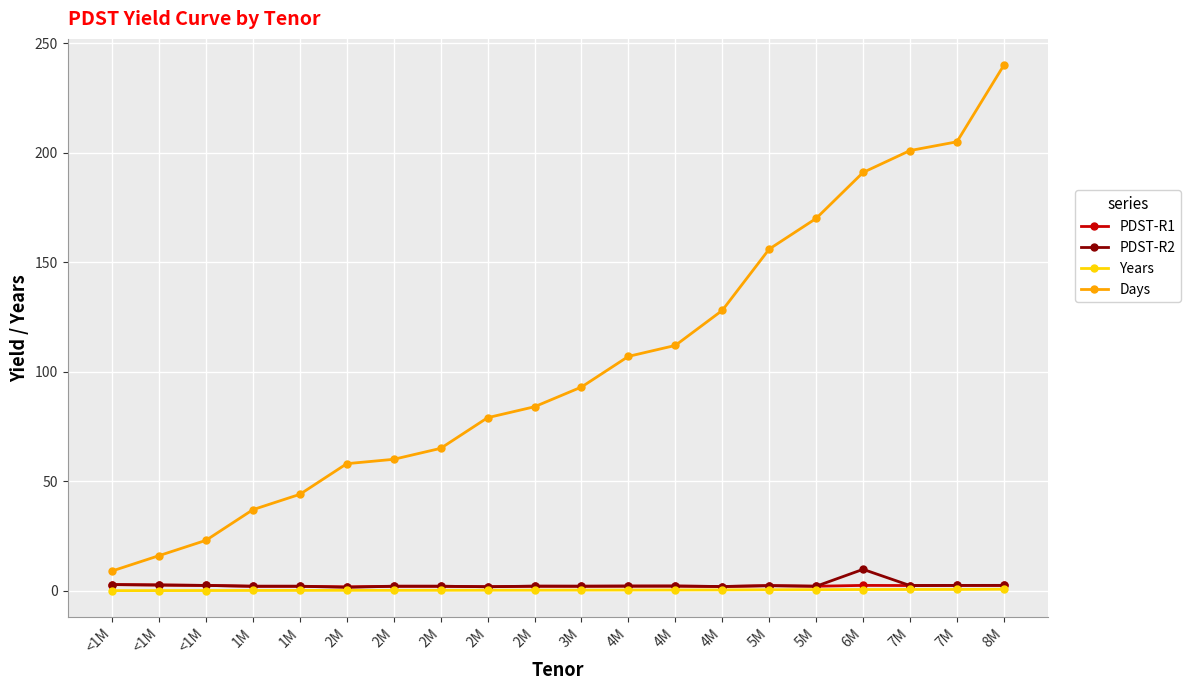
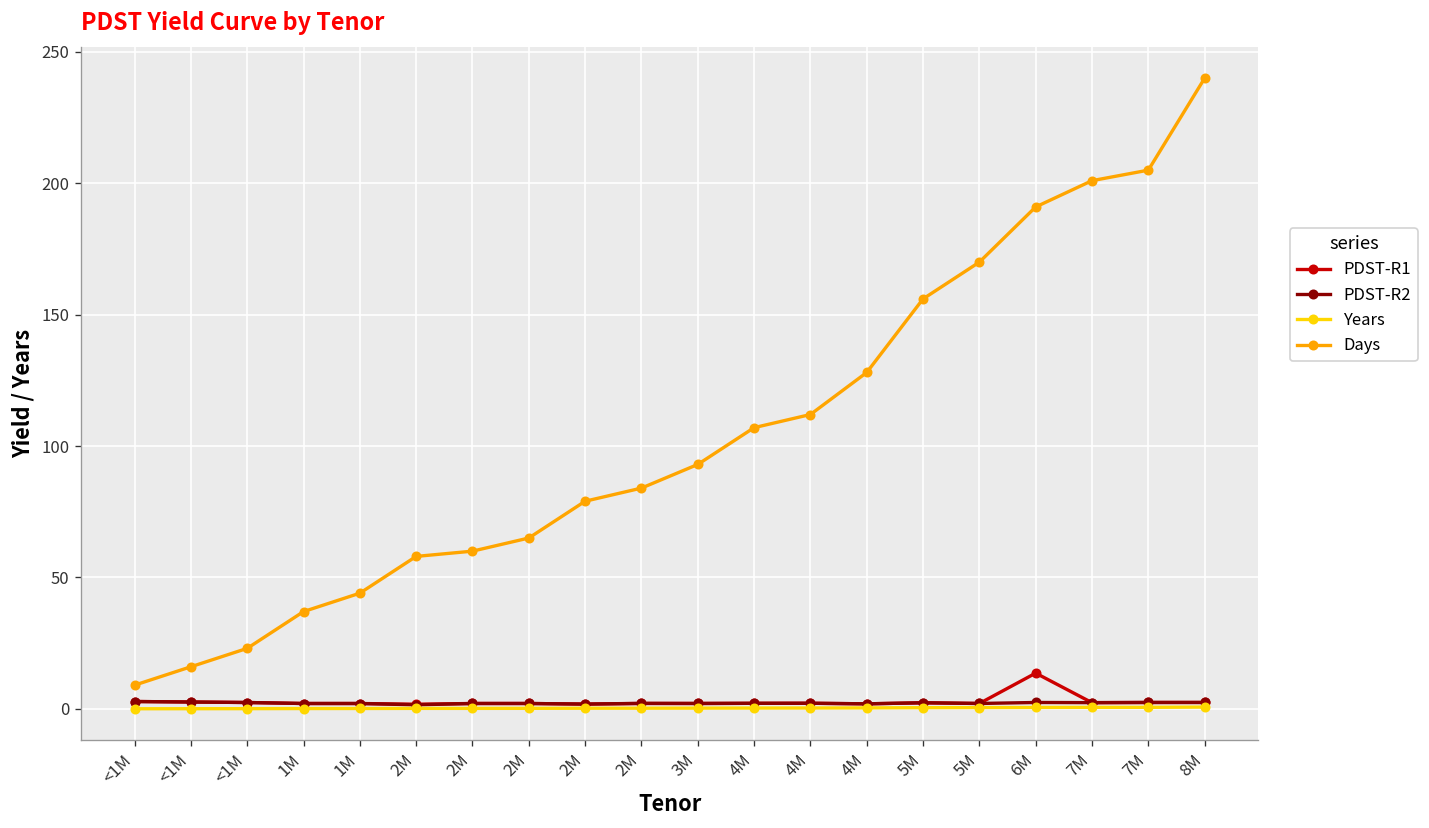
  {
    "PDST-R1": {
-     "6M": 2
+     "6M": 14
    },
    "PDST-R2": {
-     "6M": 10
+     "6M": 2
    }
  }
